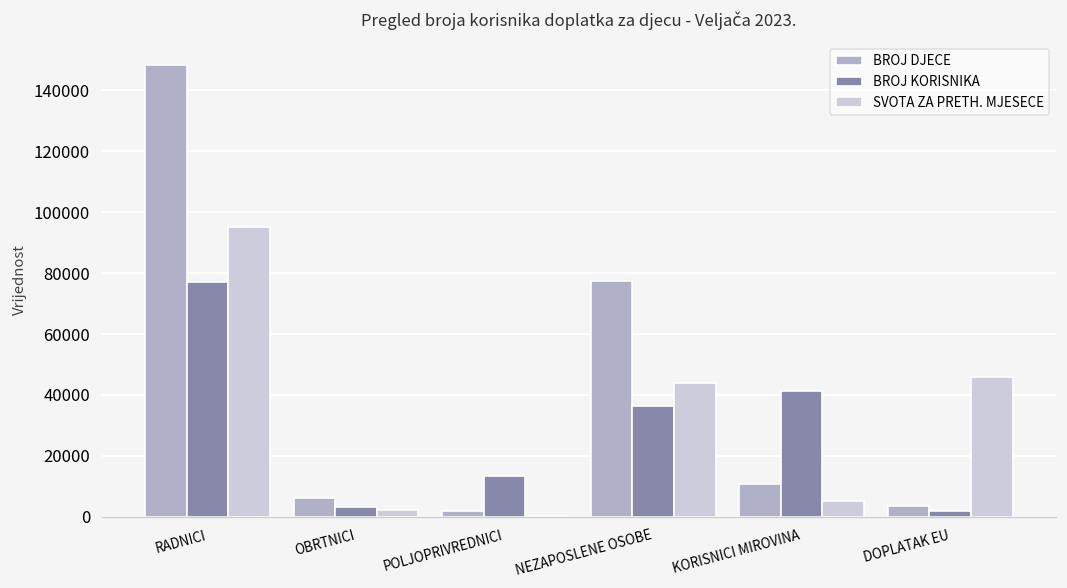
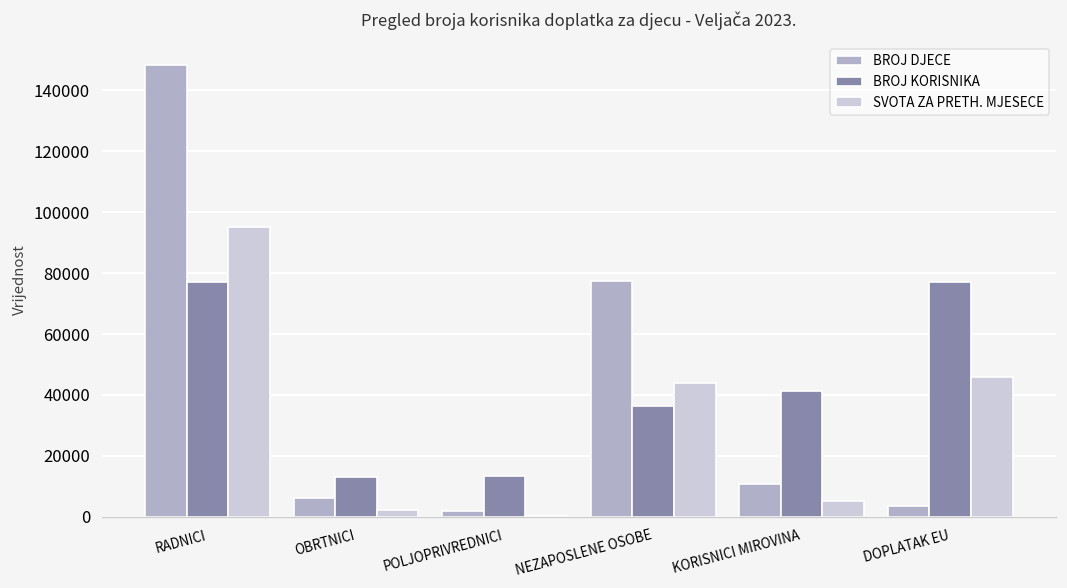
  {
    "BROJ KORISNIKA": {
      "RADNICI": 77000,
-     "OBRTNICI": 3000,
+     "OBRTNICI": 13000,
      "POLJOPRIVREDNICI": 13000,
      "NEZAPOSLENE OSOBE": 36000,
      "KORISNICI MIROVINA": 41000,
-     "DOPLATAK EU": 2000
+     "DOPLATAK EU": 77000
    }
  }
